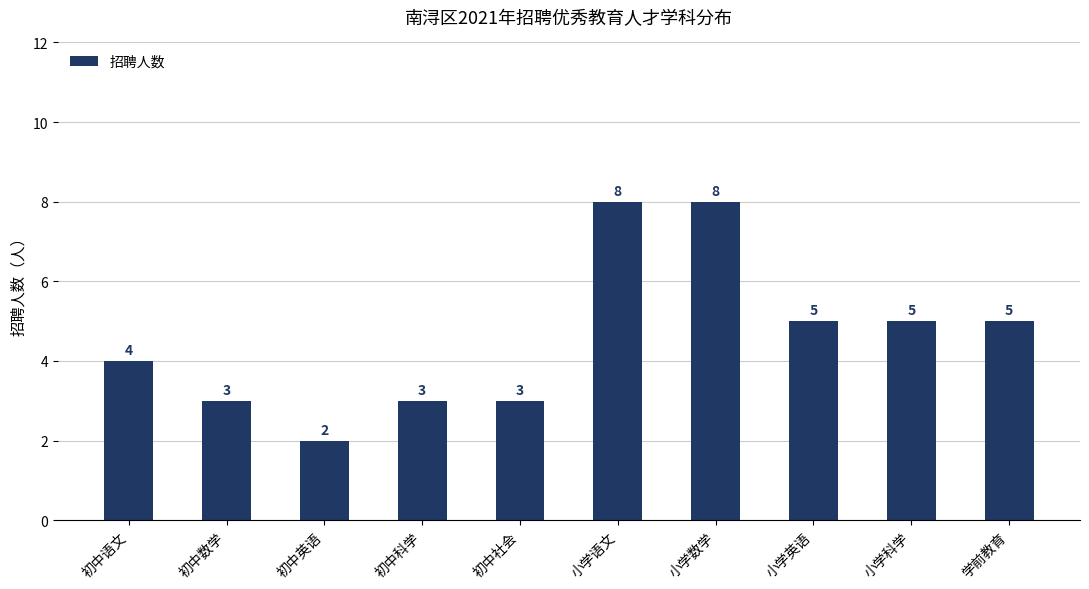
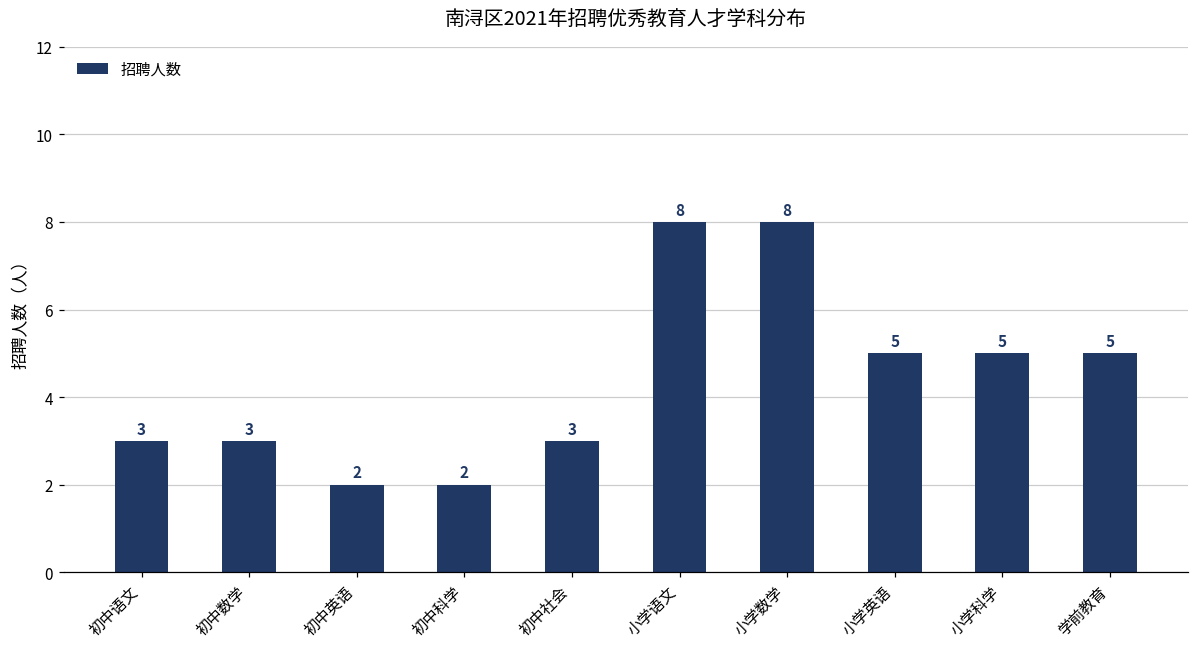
  {
-   "初中语文": 4,
+   "初中语文": 3,
    "初中数学": 3,
    "初中英语": 2,
-   "初中科学": 3,
+   "初中科学": 2,
    "初中社会": 3,
    "小学语文": 8,
    "小学数学": 8,
    "小学英语": 5,
    "小学科学": 5,
    "学前教育": 5
  }
